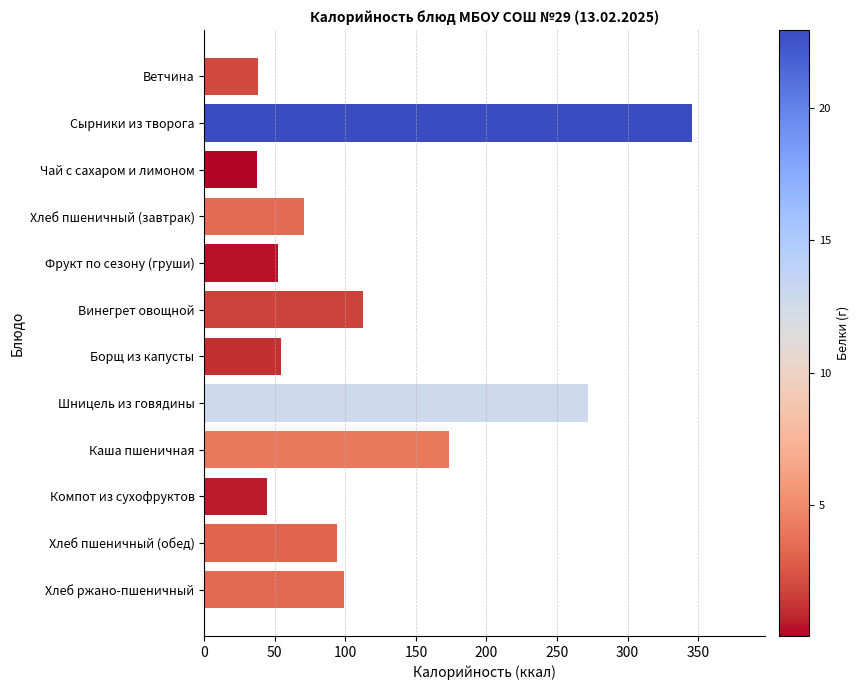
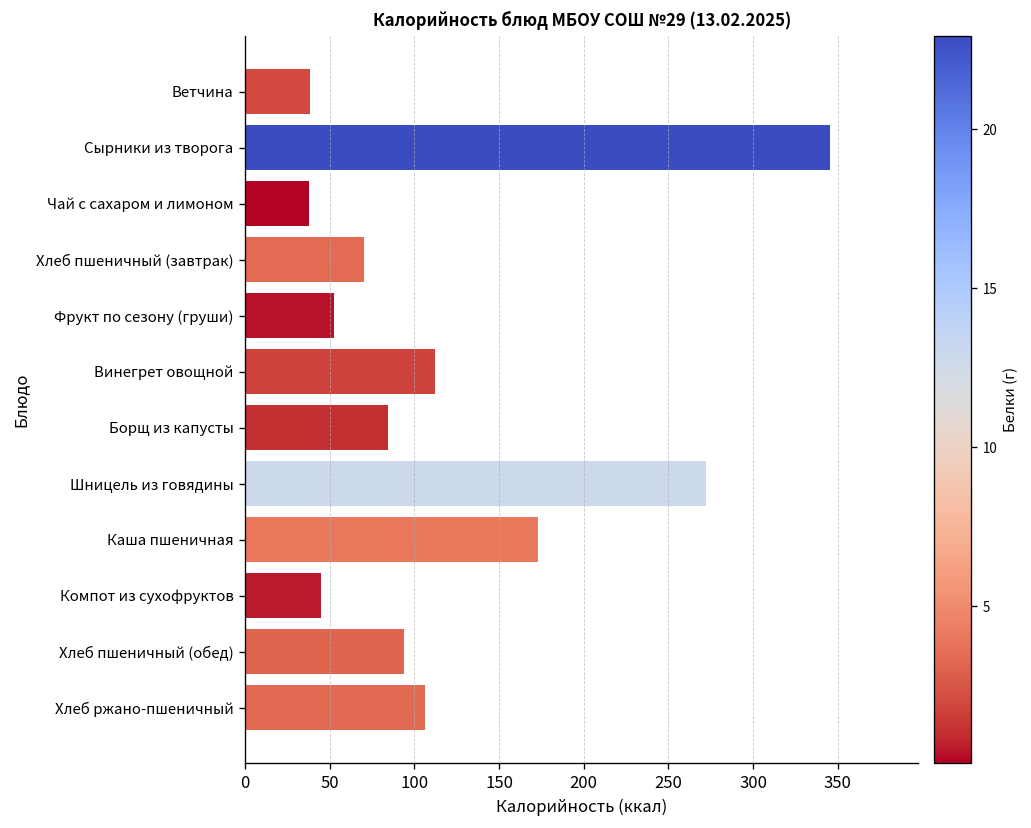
  {
    "Ветчина": 38,
    "Сырники из творога": 346,
    "Чай с сахаром и лимоном": 37,
    "Хлеб пшеничный (завтрак)": 71,
    "Фрукт по сезону (груши)": 52,
    "Винегрет овощной": 112,
-   "Борщ из капусты": 55,
+   "Борщ из капусты": 84,
    "Шницель из говядины": 272,
    "Каша пшеничная": 173,
    "Компот из сухофруктов": 45,
    "Хлеб пшеничный (обед)": 94,
-   "Хлеб ржано-пшеничный": 99
+   "Хлеб ржано-пшеничный": 106
  }
